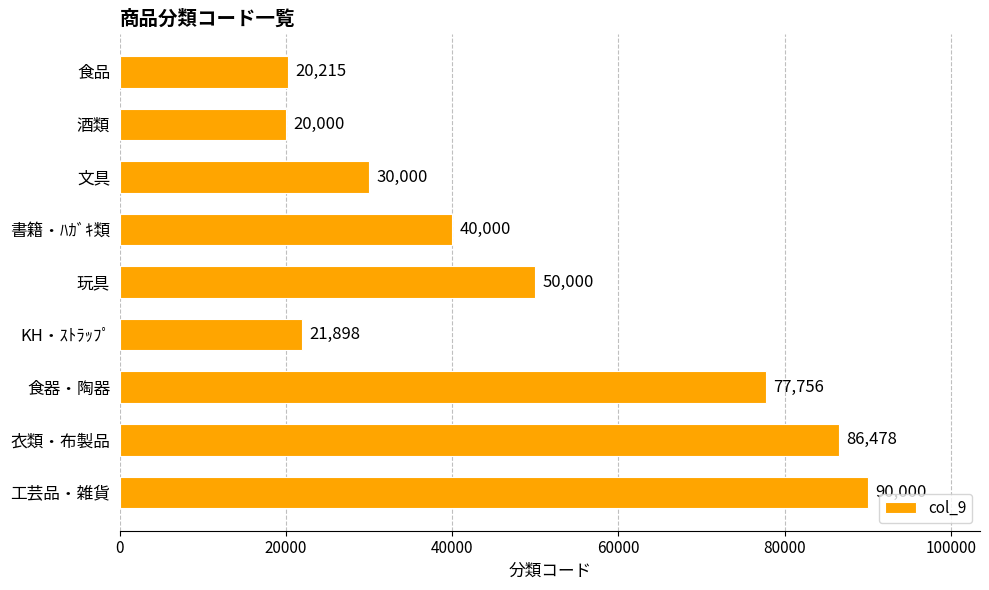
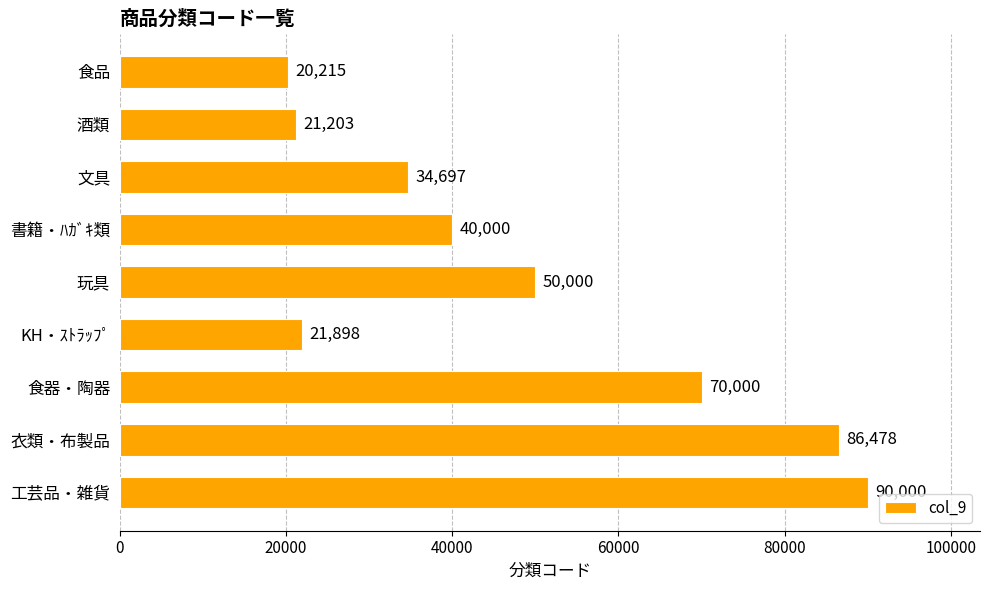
  {
    "食品": "20,215",
-   "酒類": "20,000",
-   "文具": "30,000",
+   "酒類": "21,203",
+   "文具": "34,697",
    "書籍・ﾊｶﾞｷ類": "40,000",
    "玩具": "50,000",
    "KH・ｽﾄﾗｯﾌﾟ": "21,898",
-   "食器・陶器": "77,756",
+   "食器・陶器": "70,000",
    "衣類・布製品": "86,478"
  }
